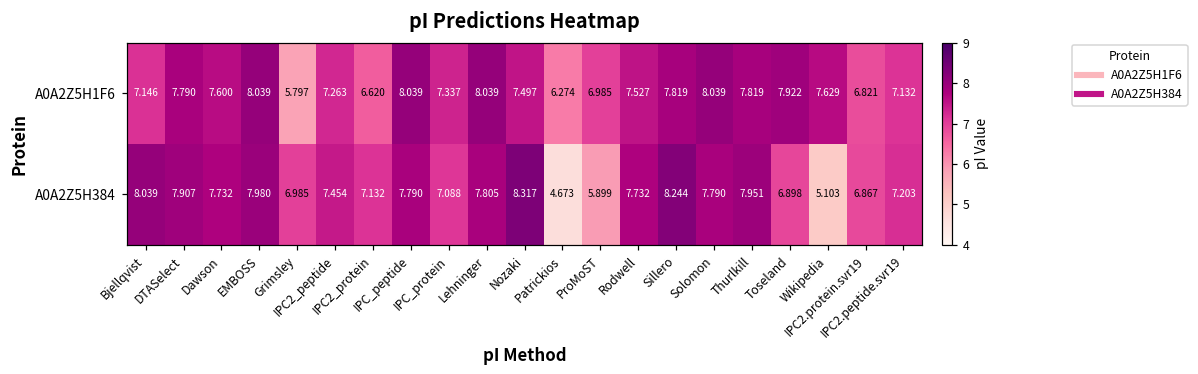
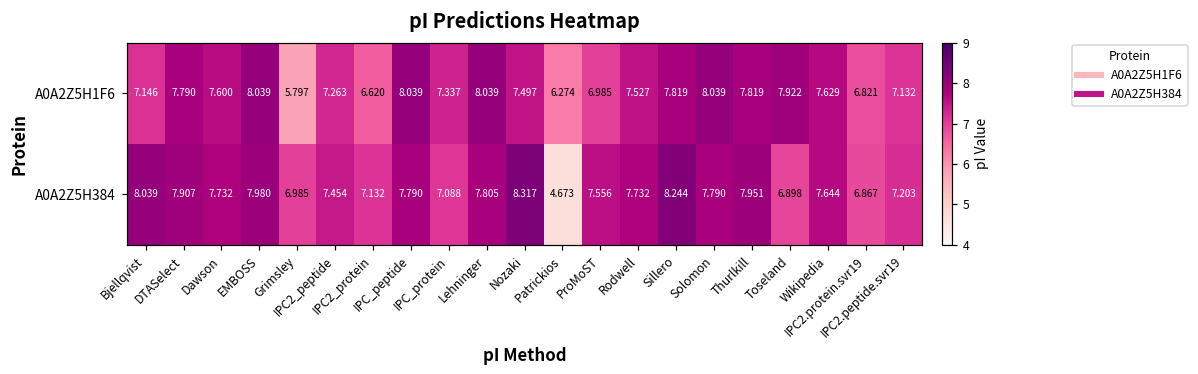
  {
    "A0A2Z5H1F6": {
      "Bjellqvist": 7.146,
      "DTASelect": 7.790,
      "Dawson": 7.600,
      "EMBOSS": 8.039,
      "Grimsley": 5.797,
      "IPC2_peptide": 7.263,
      "IPC2_protein": 6.620,
      "IPC_peptide": 8.039,
      "IPC_protein": 7.337,
      "Lehninger": 8.039,
      "Nozaki": 7.497,
      "Patrickios": 6.274,
      "ProMoST": 6.985,
      "Rodwell": 7.527,
      "Sillero": 7.819,
      "Solomon": 8.039,
      "Thurlkill": 7.819,
      "Toseland": 7.922,
      "Wikipedia": 7.629,
      "IPC2.protein.svr19": 6.821,
      "IPC2.peptide.svr19": 7.132
    },
    "A0A2Z5H384": {
      "Bjellqvist": 8.039,
      "DTASelect": 7.907,
      "Dawson": 7.732,
      "EMBOSS": 7.980,
      "Grimsley": 6.985,
      "IPC2_peptide": 7.454,
      "IPC2_protein": 7.132,
      "IPC_peptide": 7.790,
      "IPC_protein": 7.088,
      "Lehninger": 7.805,
      "Nozaki": 8.317,
      "Patrickios": 4.673,
-     "ProMoST": 5.899,
+     "ProMoST": 7.556,
      "Rodwell": 7.732,
      "Sillero": 8.244,
      "Solomon": 7.790,
      "Thurlkill": 7.951,
      "Toseland": 6.898,
-     "Wikipedia": 5.103,
+     "Wikipedia": 7.644,
      "IPC2.protein.svr19": 6.867,
      "IPC2.peptide.svr19": 7.203
    }
  }
